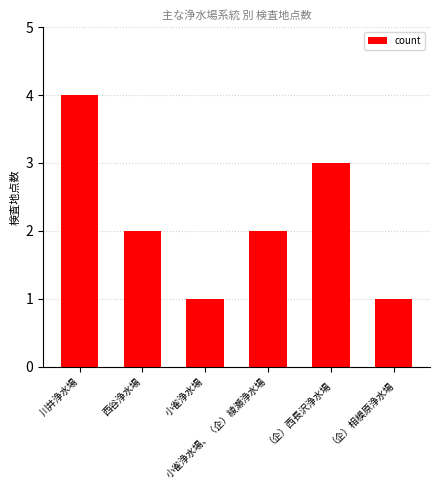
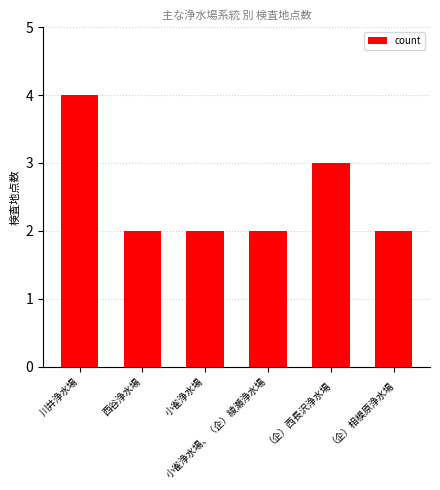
  {
    "川井浄水場": 4,
    "西谷浄水場": 2,
-   "小雀浄水場": 1,
+   "小雀浄水場": 2,
    "小雀浄水場、（企）綾瀬浄水場": 2,
    "（企）西長沢浄水場": 3,
-   "（企）相模原浄水場": 1
+   "（企）相模原浄水場": 2
  }
